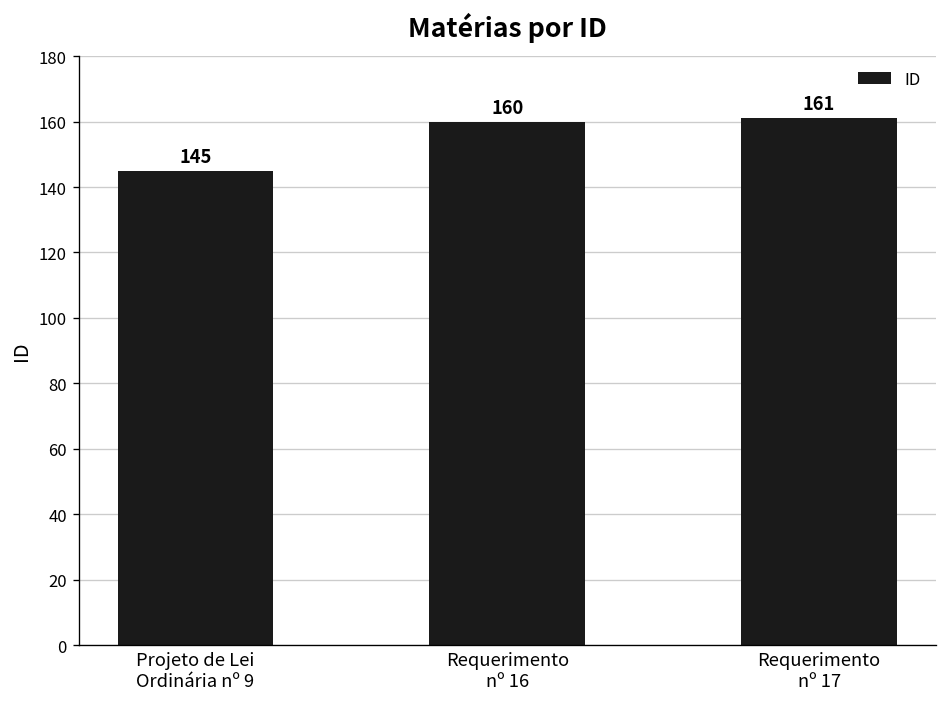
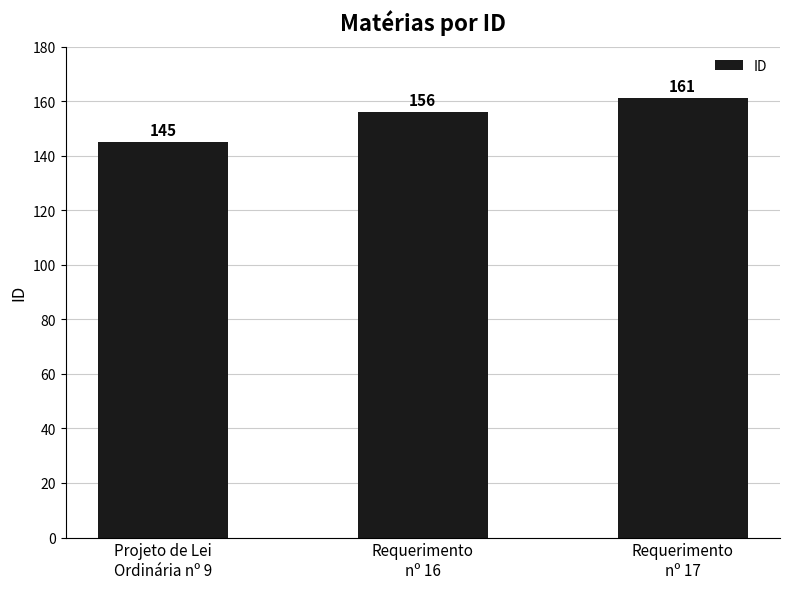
  {
    "Projeto de Lei Ordinária nº 9": 145,
-   "Requerimento nº 16": 160,
+   "Requerimento nº 16": 156,
    "Requerimento nº 17": 161
  }
